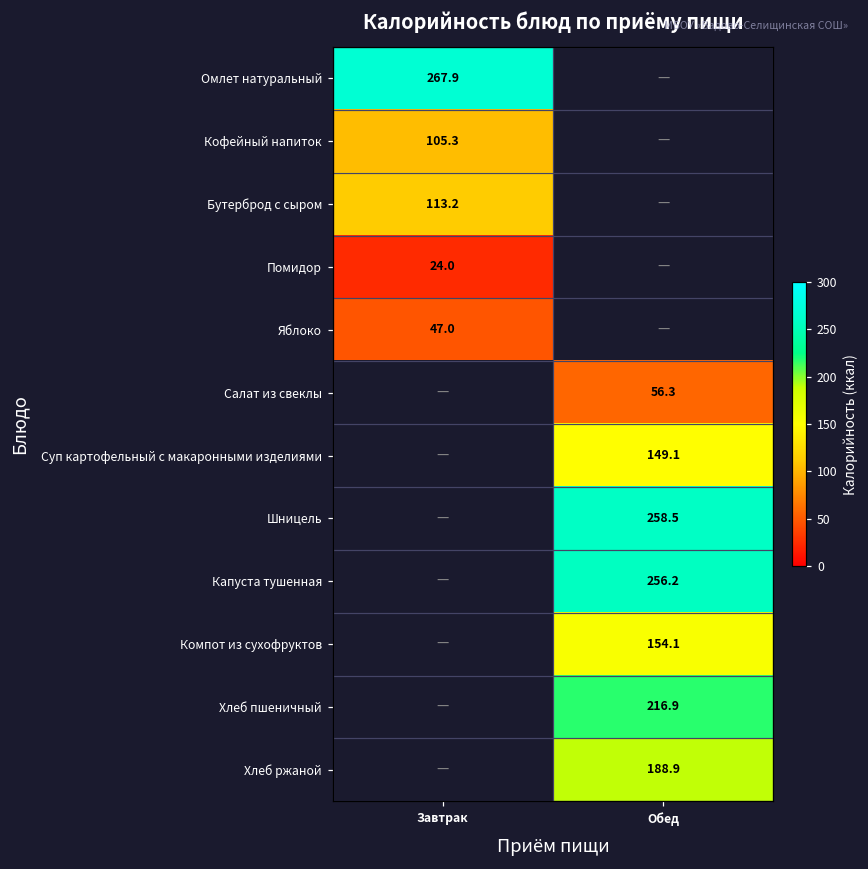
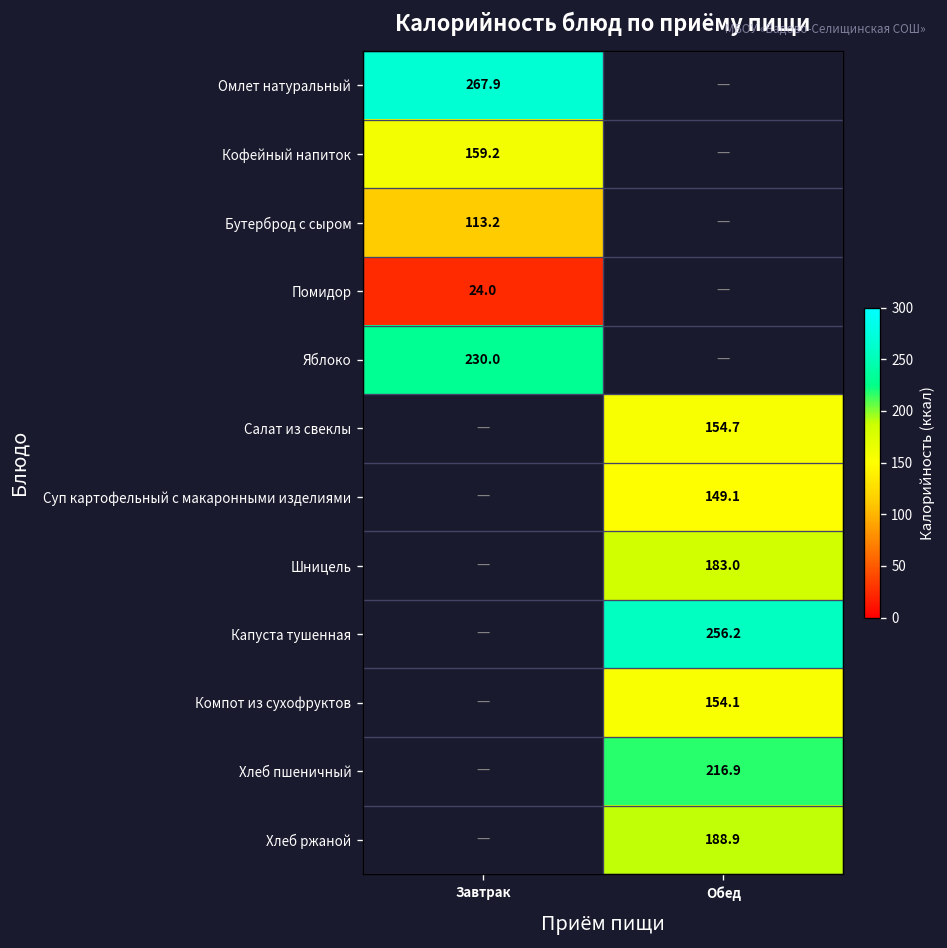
  {
    "Омлет натуральный": {
      "Завтрак": 267.9
    },
    "Кофейный напиток": {
-     "Завтрак": 105.3
+     "Завтрак": 159.2
    },
    "Бутерброд с сыром": {
      "Завтрак": 113.2
    },
    "Помидор": {
      "Завтрак": 24.0
    },
    "Яблоко": {
-     "Завтрак": 47.0
+     "Завтрак": 230.0
    },
    "Салат из свеклы": {
-     "Обед": 56.3
+     "Обед": 154.7
    },
    "Суп картофельный с макаронными изделиями": {
      "Обед": 149.1
    },
    "Шницель": {
-     "Обед": 258.5
+     "Обед": 183.0
    },
    "Капуста тушенная": {
      "Обед": 256.2
    },
    "Компот из сухофруктов": {
      "Обед": 154.1
    },
    "Хлеб пшеничный": {
      "Обед": 216.9
    },
    "Хлеб ржаной": {
      "Обед": 188.9
    }
  }
